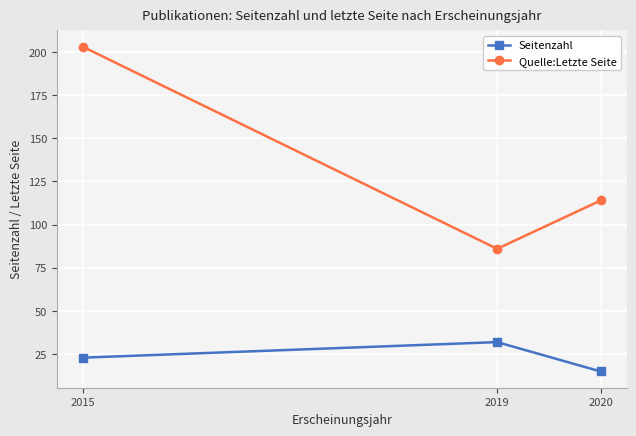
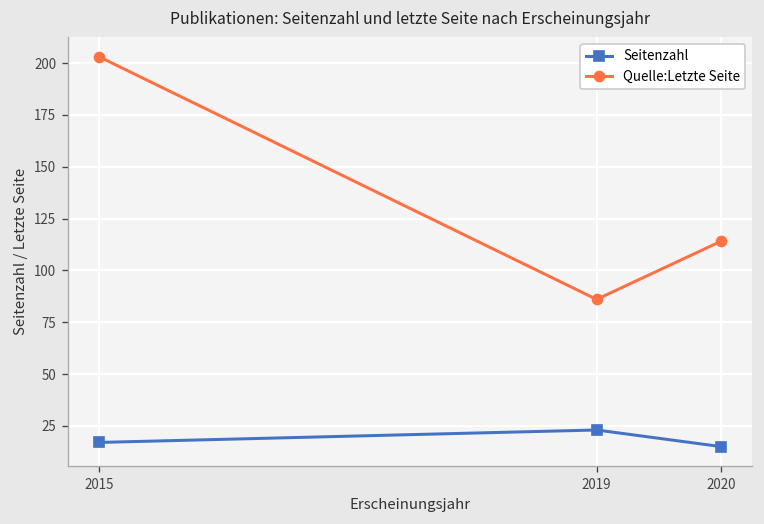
  {
    "Seitenzahl": {
-     "2015": 23,
-     "2019": 32,
+     "2015": 17,
+     "2019": 23,
      "2020": 15
    },
    "Quelle:Letzte Seite": {
      "2015": 203,
      "2019": 86,
      "2020": 114
    }
  }
